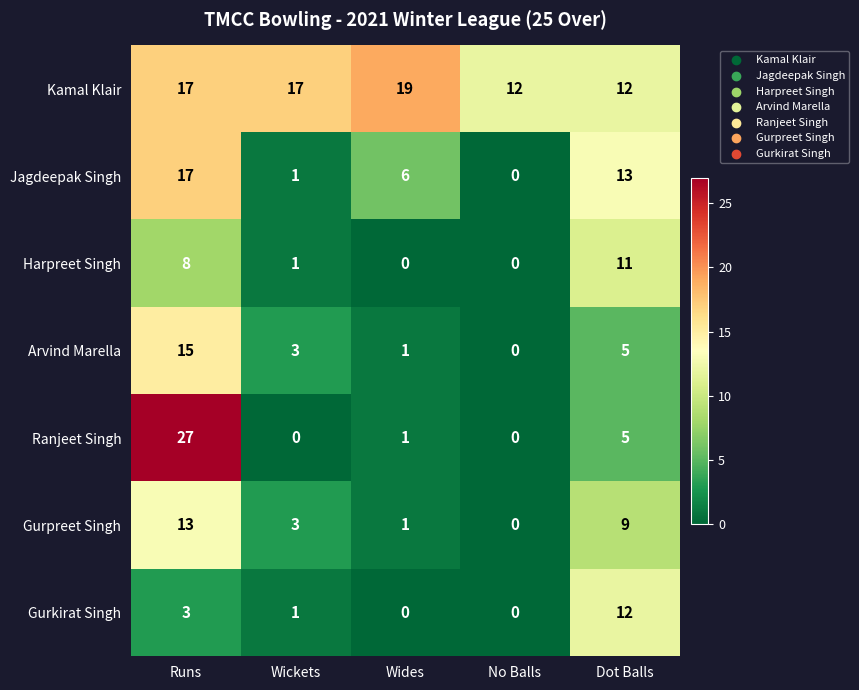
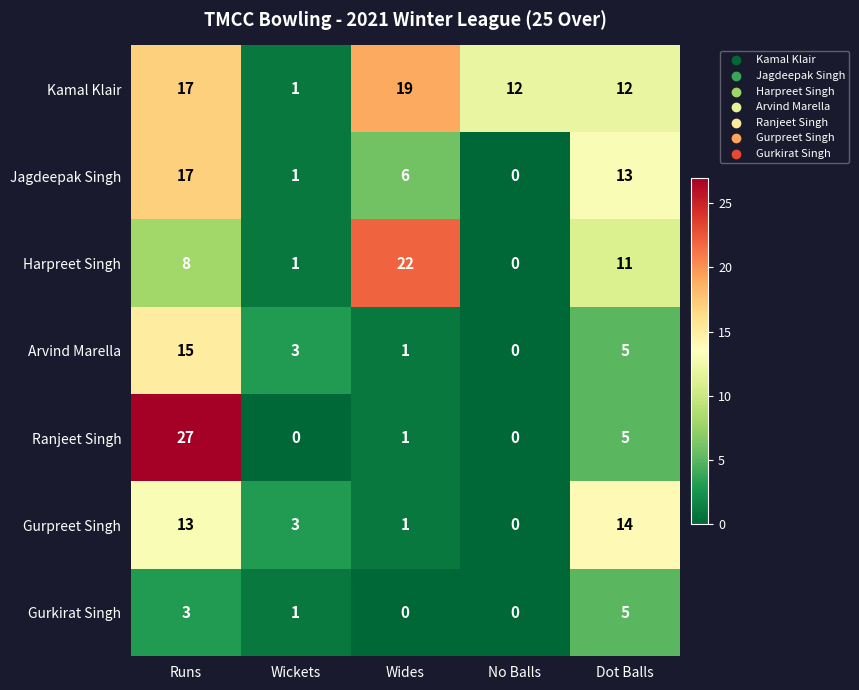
  {
    "Kamal Klair": {
      "Runs": 17,
-     "Wickets": 17,
+     "Wickets": 1,
      "Wides": 19,
      "No Balls": 12,
      "Dot Balls": 12
    },
    "Jagdeepak Singh": {
      "Runs": 17,
      "Wickets": 1,
      "Wides": 6,
      "No Balls": 0,
      "Dot Balls": 13
    },
    "Harpreet Singh": {
      "Runs": 8,
      "Wickets": 1,
-     "Wides": 0,
+     "Wides": 22,
      "No Balls": 0,
      "Dot Balls": 11
    },
    "Arvind Marella": {
      "Runs": 15,
      "Wickets": 3,
      "Wides": 1,
      "No Balls": 0,
      "Dot Balls": 5
    },
    "Ranjeet Singh": {
      "Runs": 27,
      "Wickets": 0,
      "Wides": 1,
      "No Balls": 0,
      "Dot Balls": 5
    },
    "Gurpreet Singh": {
      "Runs": 13,
      "Wickets": 3,
      "Wides": 1,
      "No Balls": 0,
-     "Dot Balls": 9
+     "Dot Balls": 14
    },
    "Gurkirat Singh": {
      "Runs": 3,
      "Wickets": 1,
      "Wides": 0,
      "No Balls": 0,
-     "Dot Balls": 12
+     "Dot Balls": 5
    }
  }
